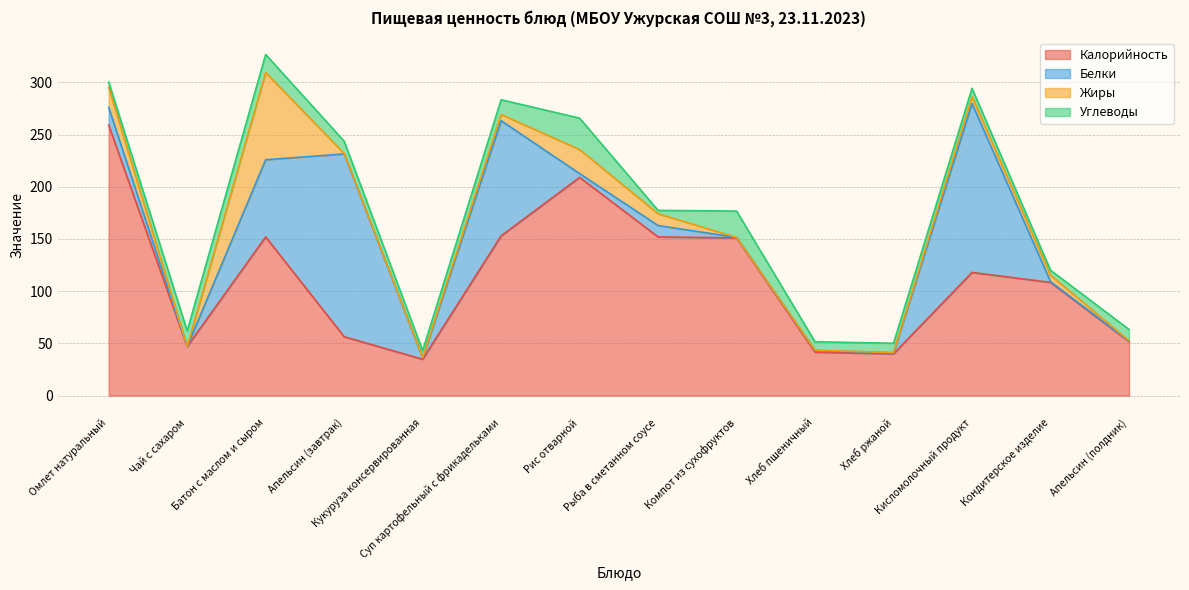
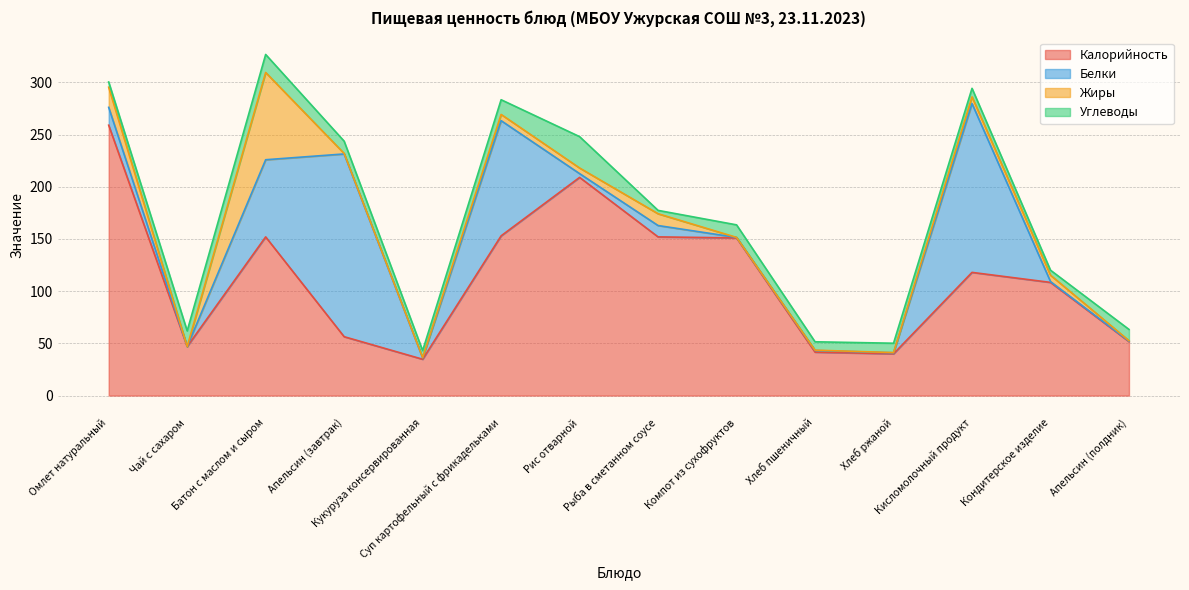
  {
    "Калорийность": {
      "Омлет натуральный": 259,
      "Батон с маслом и сыром": 152,
      "Апельсин (завтрак)": 56,
      "Суп картофельный с фрикадельками": 153,
      "Рис отварной": 209,
      "Рыба в сметанном соусе": 152,
      "Кисломолочный продукт": 118
    },
    "Белки": {
      "Омлет натуральный": 17,
      "Батон с маслом и сыром": 74,
      "Суп картофельный с фрикадельками": 110,
      "Рис отварной": 4,
      "Рыба в сметанном соусе": 11,
      "Кисломолочный продукт": 162
    },
    "Жиры": {
      "Омлет натуральный": 19,
      "Батон с маслом и сыром": 84,
      "Суп картофельный с фрикадельками": 6,
-     "Рис отварной": 23,
+     "Рис отварной": 5,
      "Рыба в сметанном соусе": 11,
      "Кисломолочный продукт": 6,
      "Кондитерское изделие": 6
    },
    "Углеводы": {
      "Омлет натуральный": 5,
      "Чай с сахаром": 15,
      "Батон с маслом и сыром": 17,
      "Апельсин (завтрак)": 12,
      "Кукуруза консервированная": 7,
      "Суп картофельный с фрикадельками": 14,
      "Рис отварной": 30,
      "Рыба в сметанном соусе": 3,
-     "Компот из сухофруктов": 25,
+     "Компот из сухофруктов": 12,
      "Хлеб пшеничный": 8,
      "Хлеб ржаной": 9,
      "Кисломолочный продукт": 8,
      "Кондитерское изделие": 5,
      "Апельсин (полдник)": 11
    }
  }
